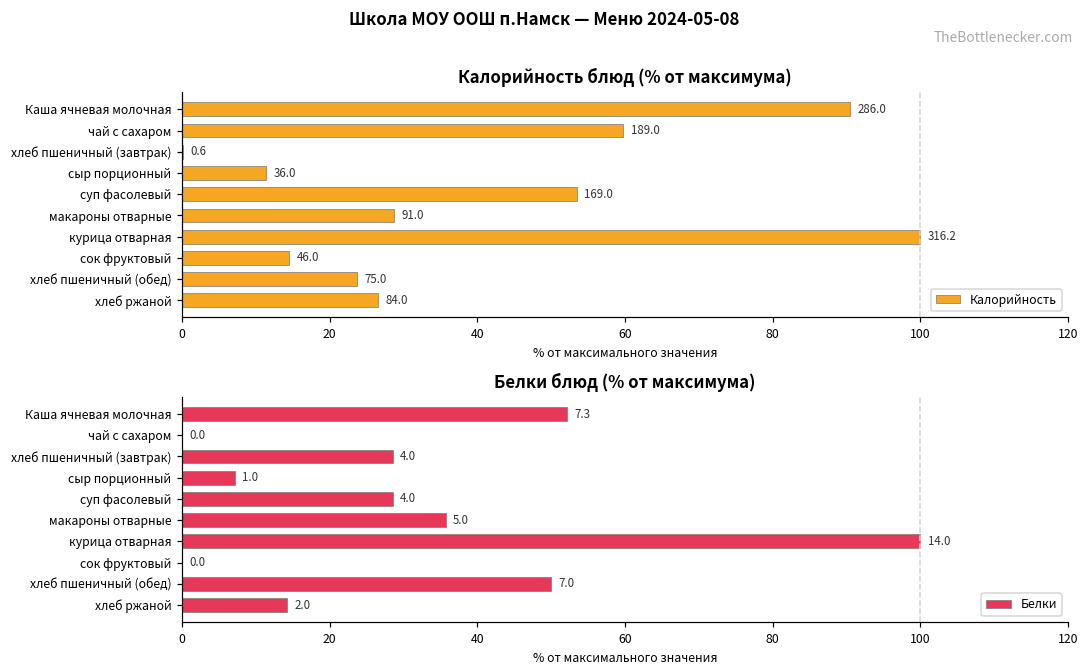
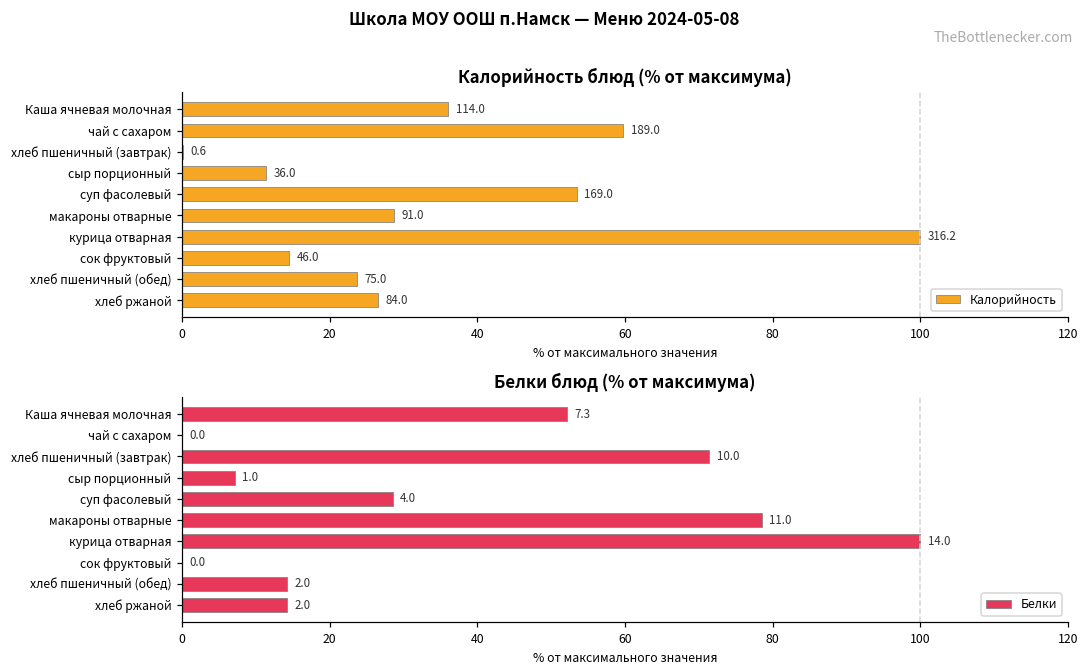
  {
    "Калорийность блюд (% от максимума)": {
-     "Каша ячневая молочная": 286.0
+     "Каша ячневая молочная": 114.0
    },
    "Белки блюд (% от максимума)": {
      "чай с сахаром": 0.0,
-     "хлеб пшеничный (завтрак)": 4.0,
-     "макароны отварные": 5.0,
+     "хлеб пшеничный (завтрак)": 10.0,
+     "макароны отварные": 11.0,
      "сок фруктовый": 0.0,
-     "хлеб пшеничный (обед)": 7.0
+     "хлеб пшеничный (обед)": 2.0
    }
  }
